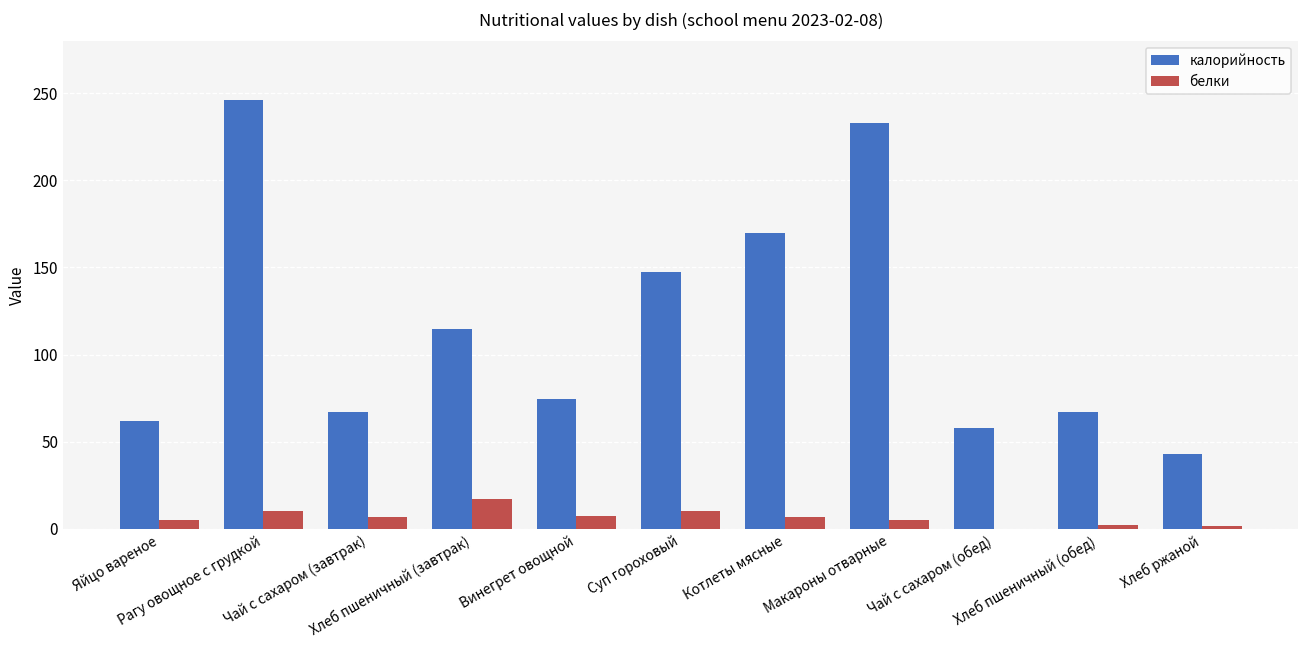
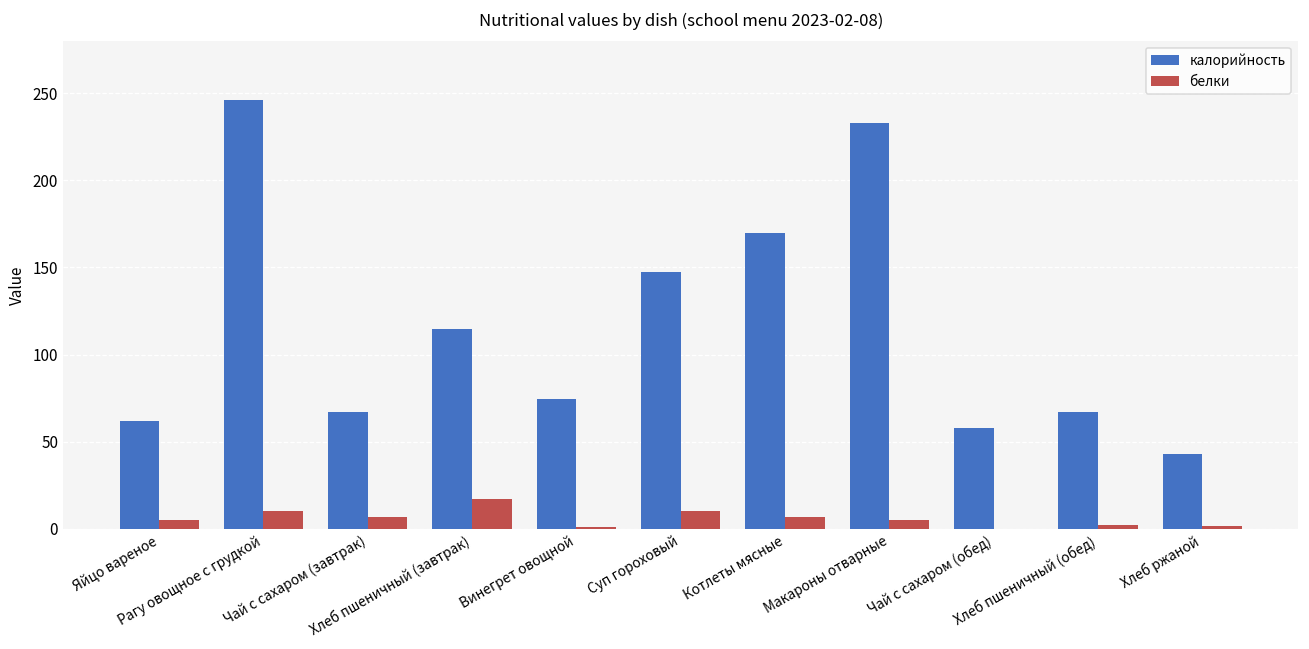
  {
    "калорийность": {
      "Яйцо вареное": 62,
      "Рагу овощное с грудкой": 246,
      "Чай с сахаром (завтрак)": 67,
      "Хлеб пшеничный (завтрак)": 115,
      "Винегрет овощной": 74,
      "Суп гороховый": 147,
      "Котлеты мясные": 170,
      "Макароны отварные": 233,
      "Чай с сахаром (обед)": 58,
      "Хлеб пшеничный (обед)": 67,
      "Хлеб ржаной": 43
    },
    "белки": {
      "Яйцо вареное": 5,
      "Рагу овощное с грудкой": 11,
      "Чай с сахаром (завтрак)": 7,
      "Хлеб пшеничный (завтрак)": 17,
-     "Винегрет овощной": 7,
+     "Винегрет овощной": 1,
      "Суп гороховый": 10,
      "Котлеты мясные": 7,
      "Макароны отварные": 5,
      "Хлеб пшеничный (обед)": 2,
      "Хлеб ржаной": 2
    }
  }
